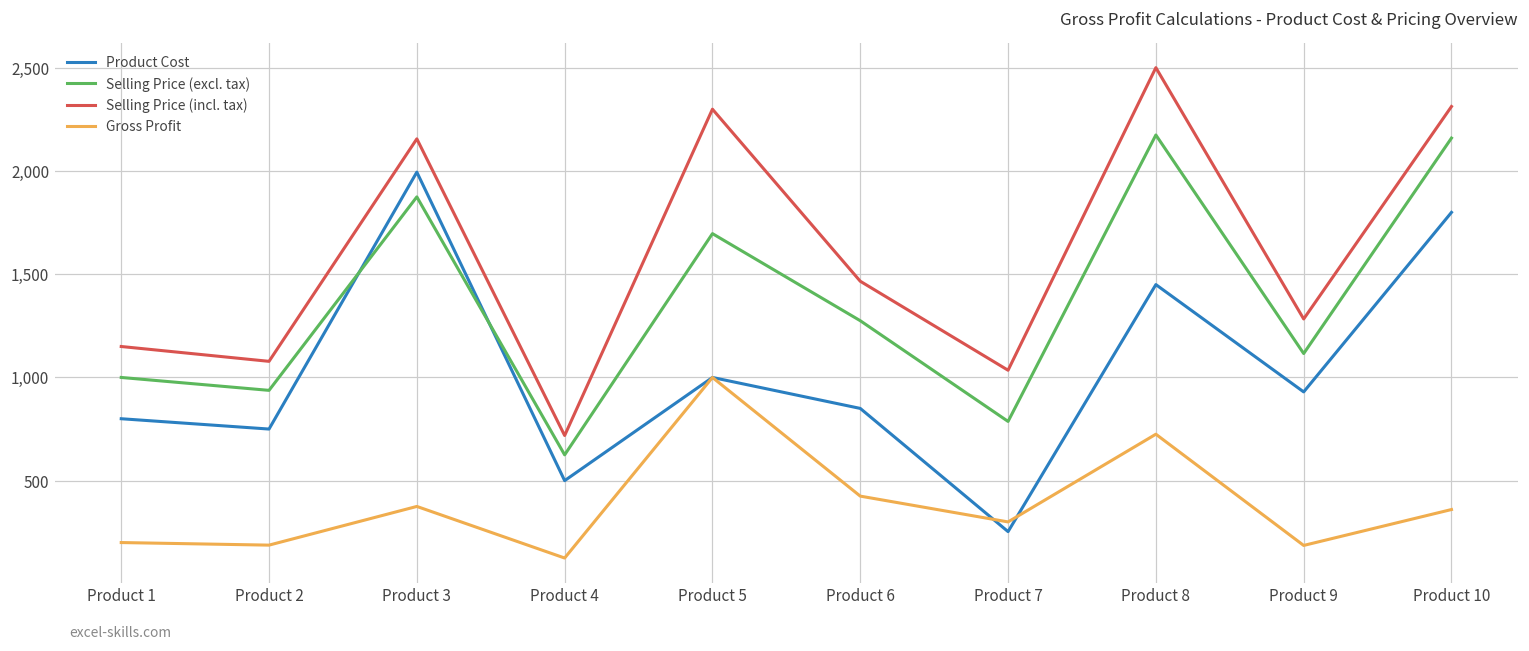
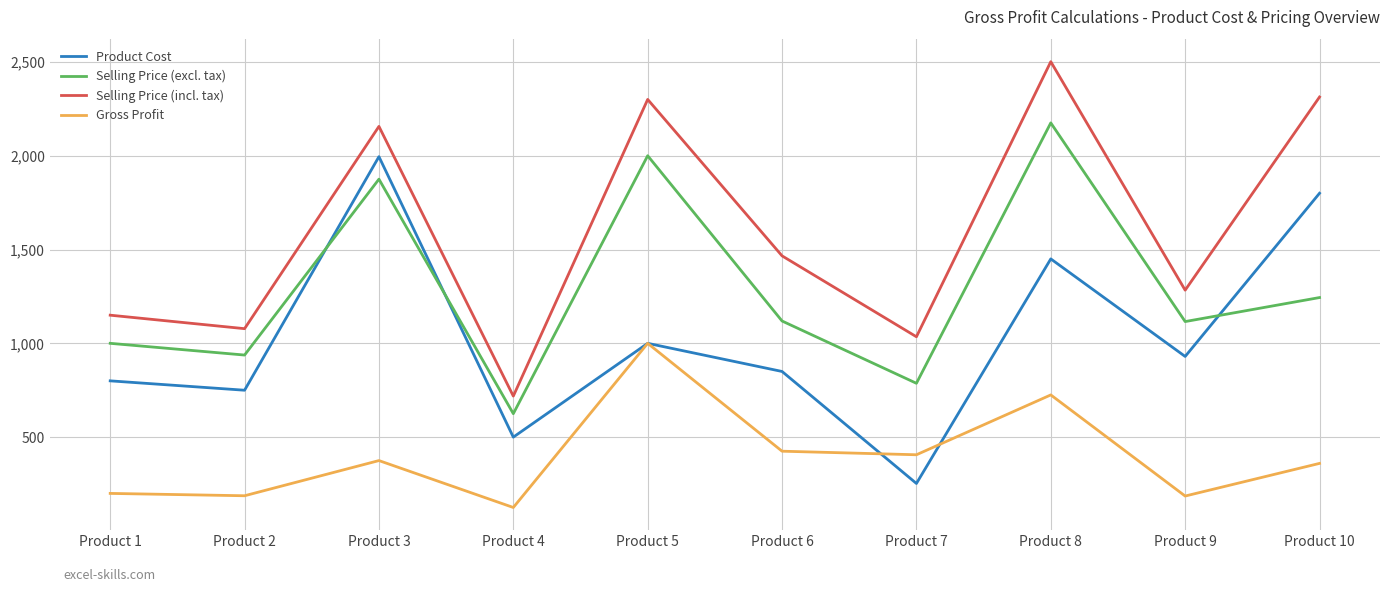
  {
    "Product Cost": {
      "Product 1": "800",
      "Product 2": "750",
      "Product 3": "2,000",
      "Product 4": "500",
      "Product 6": "850",
      "Product 7": "250",
      "Product 8": "1,450",
      "Product 9": "930",
      "Product 10": "1,800"
    },
    "Selling Price (excl. tax)": {
      "Product 1": "1,000",
      "Product 2": "940",
      "Product 3": "1,880",
      "Product 4": "630",
-     "Product 5": "1,700",
-     "Product 6": "1,280",
+     "Product 5": "2,000",
+     "Product 6": "1,120",
      "Product 7": "790",
      "Product 8": "2,180",
      "Product 9": "1,120",
-     "Product 10": "2,160"
+     "Product 10": "1,240"
    },
    "Selling Price (incl. tax)": {
      "Product 1": "1,150",
      "Product 2": "1,080",
      "Product 3": "2,160",
      "Product 4": "720",
      "Product 5": "2,300",
      "Product 6": "1,470",
      "Product 7": "1,040",
      "Product 8": "2,500",
      "Product 9": "1,280",
      "Product 10": "2,310"
    },
    "Gross Profit": {
      "Product 1": "200",
      "Product 2": "190",
      "Product 3": "380",
      "Product 4": "130",
      "Product 6": "430",
-     "Product 7": "300",
+     "Product 7": "410",
      "Product 8": "730",
      "Product 9": "190",
      "Product 10": "360"
    }
  }
